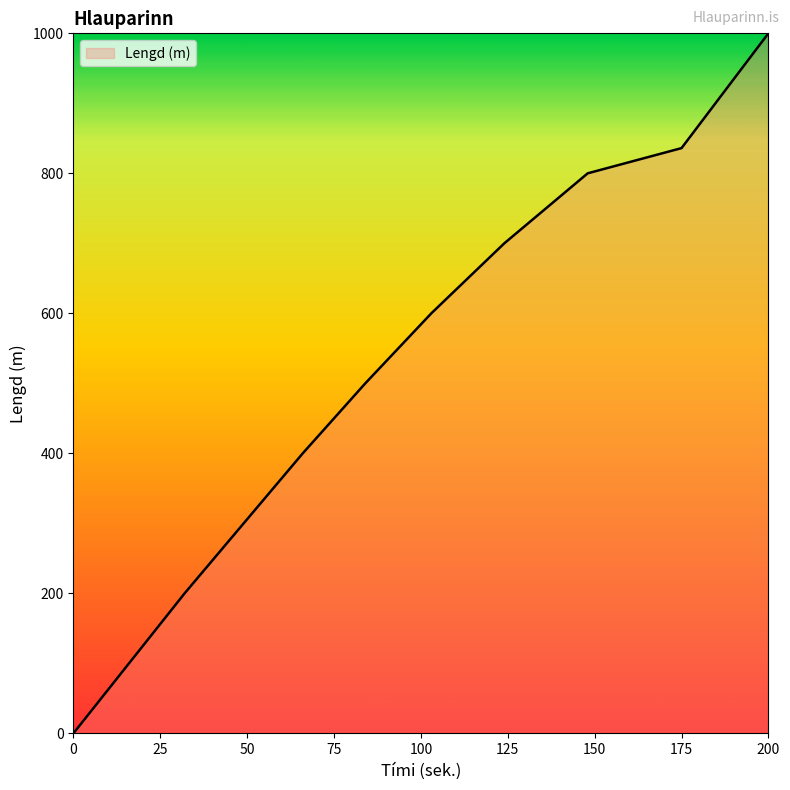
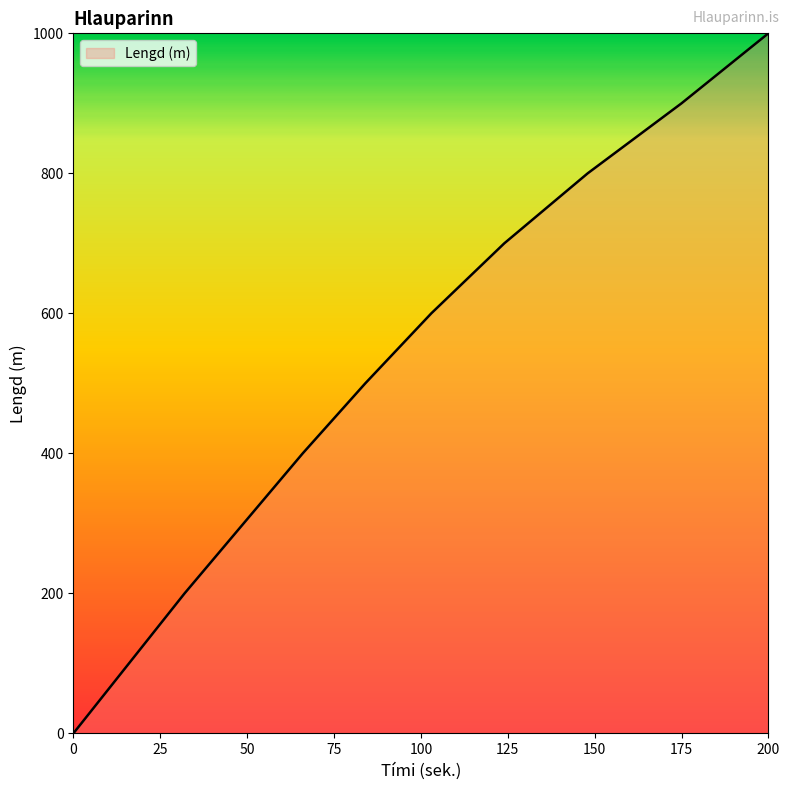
  {
    "0": 0,
-   "175": 840,
+   "175": 900,
    "200": 1000
  }
